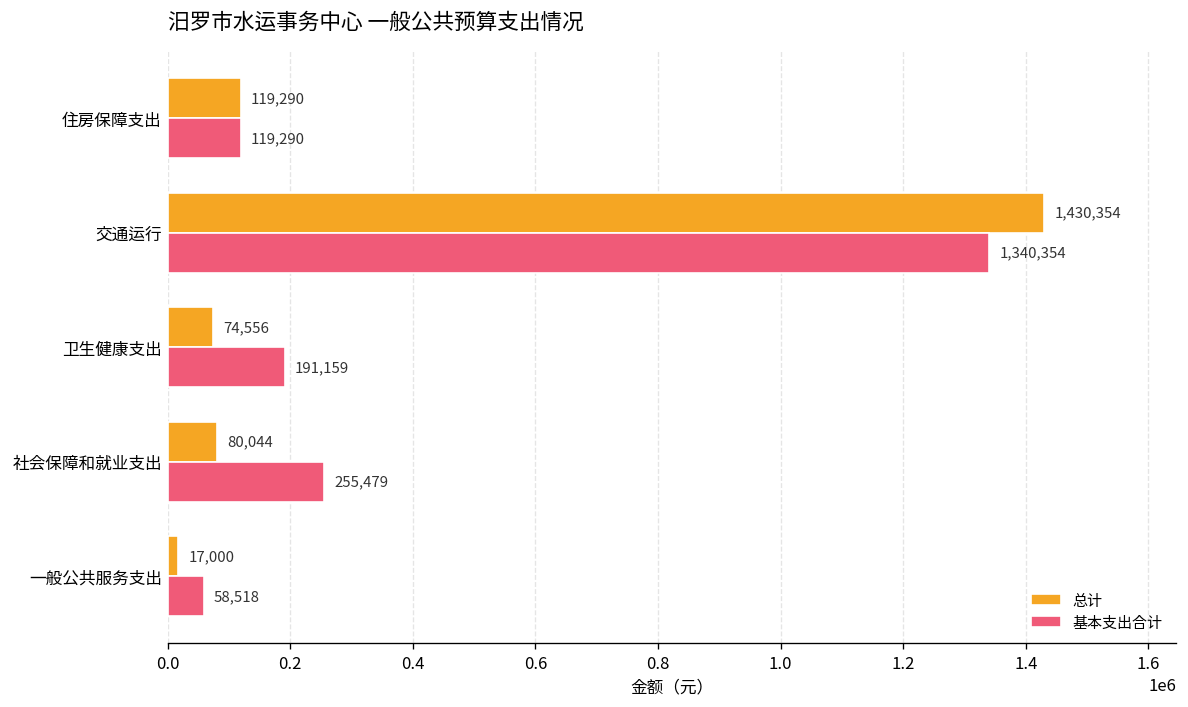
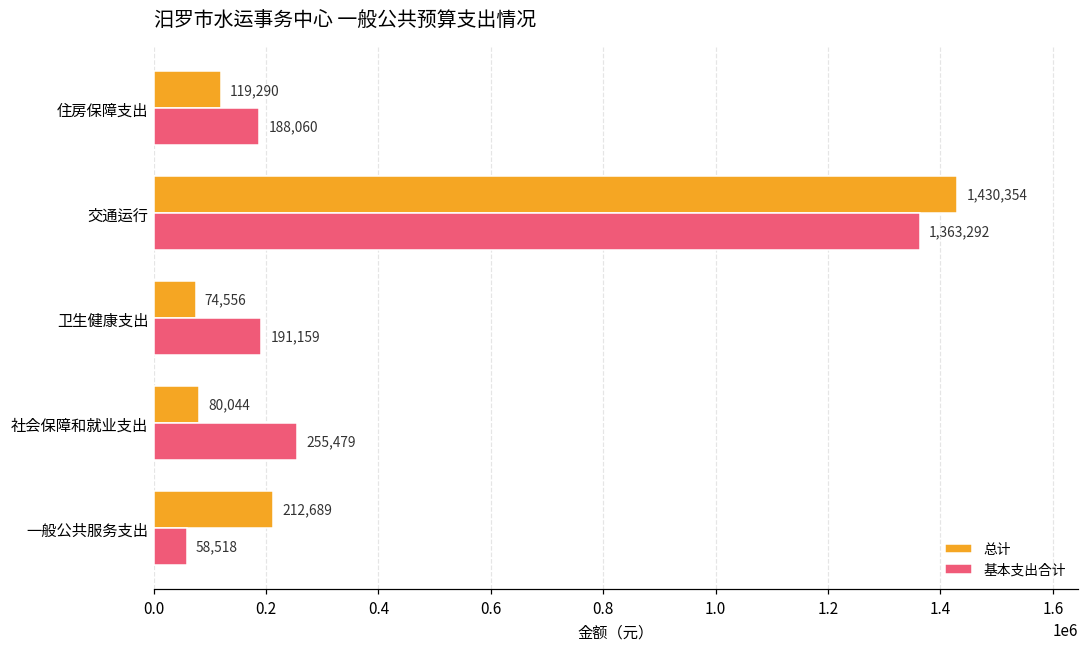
  {
    "总计": {
      "住房保障支出": "119,290",
      "交通运行": "1,430,354",
      "卫生健康支出": "74,556",
      "社会保障和就业支出": "80,044",
-     "一般公共服务支出": "17,000"
+     "一般公共服务支出": "212,689"
    },
    "基本支出合计": {
-     "住房保障支出": "119,290",
-     "交通运行": "1,340,354",
+     "住房保障支出": "188,060",
+     "交通运行": "1,363,292",
      "卫生健康支出": "191,159",
      "社会保障和就业支出": "255,479",
      "一般公共服务支出": "58,518"
    }
  }
